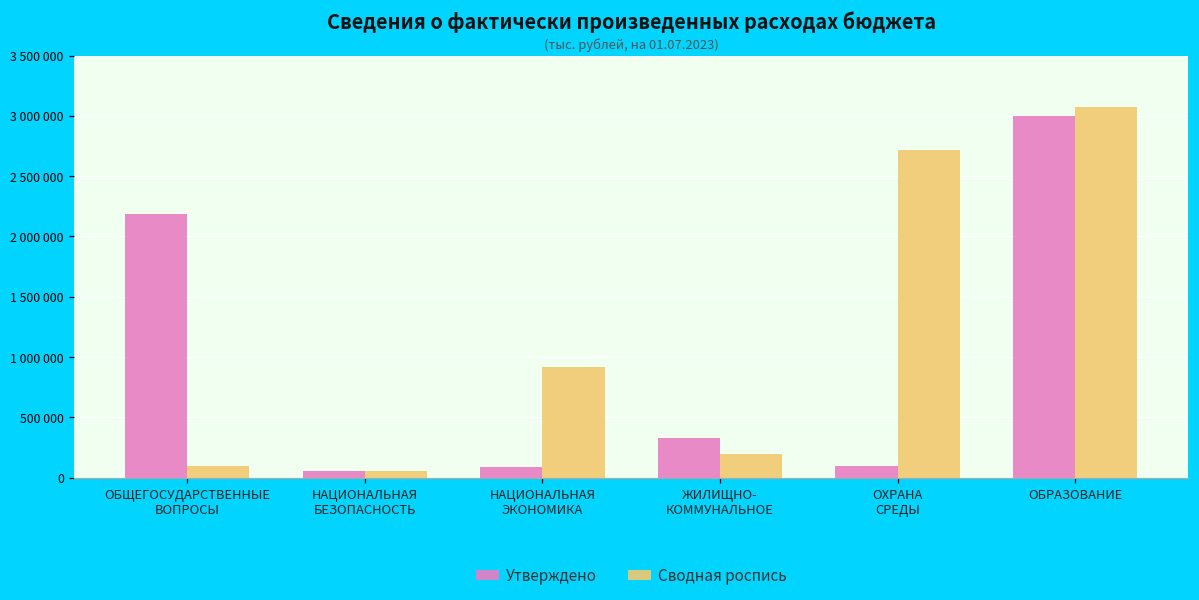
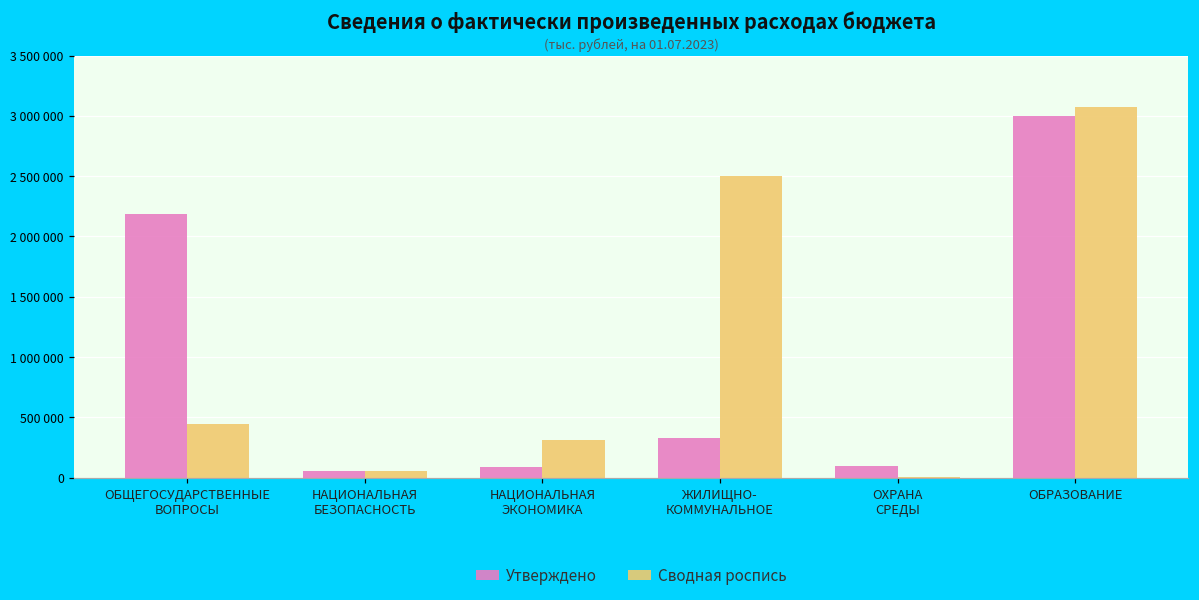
  {
    "Утверждено": {
      "ОБЩЕГОСУДАРСТВЕННЫЕ ВОПРОСЫ": 2190000,
      "НАЦИОНАЛЬНАЯ БЕЗОПАСНОСТЬ": 50000,
      "НАЦИОНАЛЬНАЯ ЭКОНОМИКА": 90000,
      "ЖИЛИЩНО- КОММУНАЛЬНОЕ": 330000,
      "ОХРАНА СРЕДЫ": 100000,
      "ОБРАЗОВАНИЕ": 3000000
    },
    "Сводная роспись": {
-     "ОБЩЕГОСУДАРСТВЕННЫЕ ВОПРОСЫ": 100000,
+     "ОБЩЕГОСУДАРСТВЕННЫЕ ВОПРОСЫ": 450000,
      "НАЦИОНАЛЬНАЯ БЕЗОПАСНОСТЬ": 50000,
-     "НАЦИОНАЛЬНАЯ ЭКОНОМИКА": 920000,
-     "ЖИЛИЩНО- КОММУНАЛЬНОЕ": 200000,
-     "ОХРАНА СРЕДЫ": 2720000,
+     "НАЦИОНАЛЬНАЯ ЭКОНОМИКА": 320000,
+     "ЖИЛИЩНО- КОММУНАЛЬНОЕ": 2500000,
+     "ОХРАНА СРЕДЫ": 0,
      "ОБРАЗОВАНИЕ": 3080000
    }
  }
